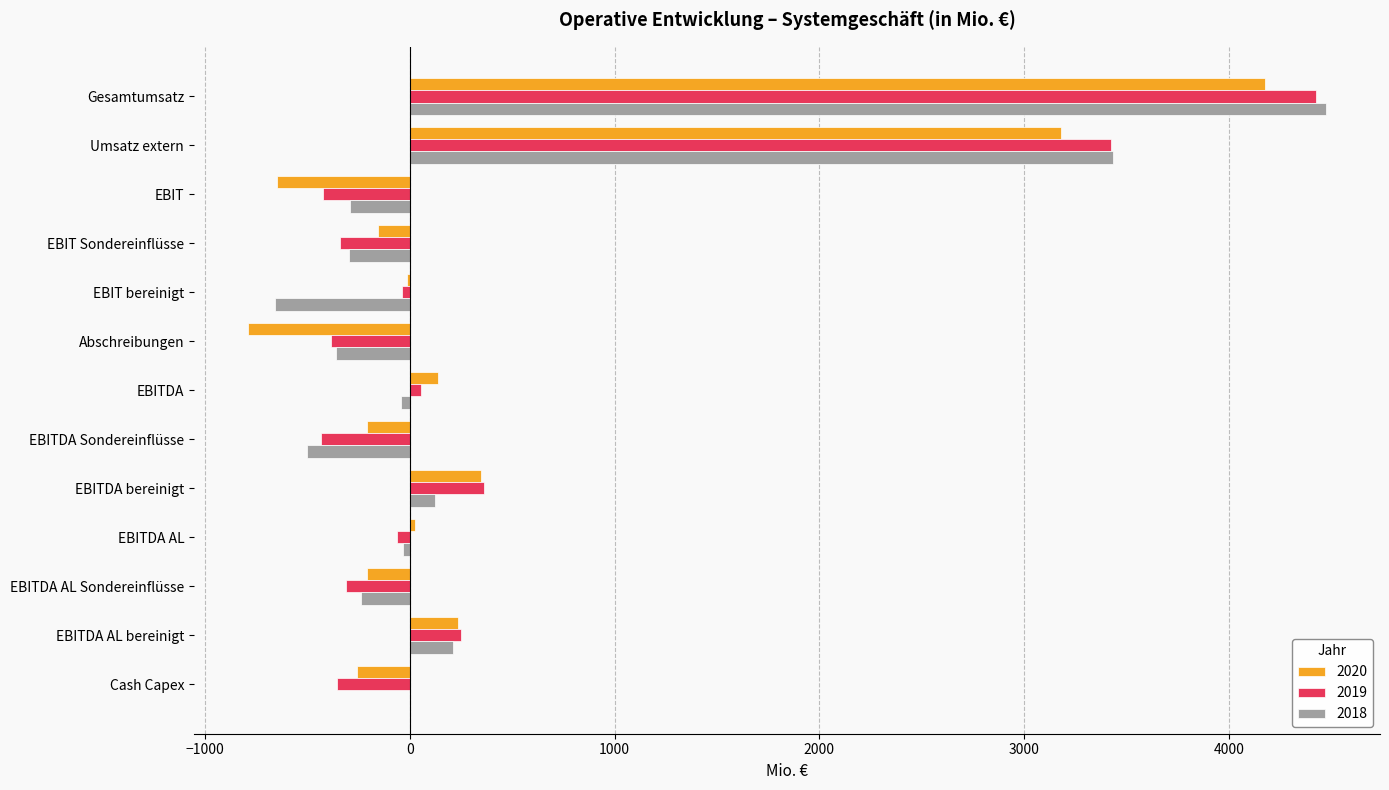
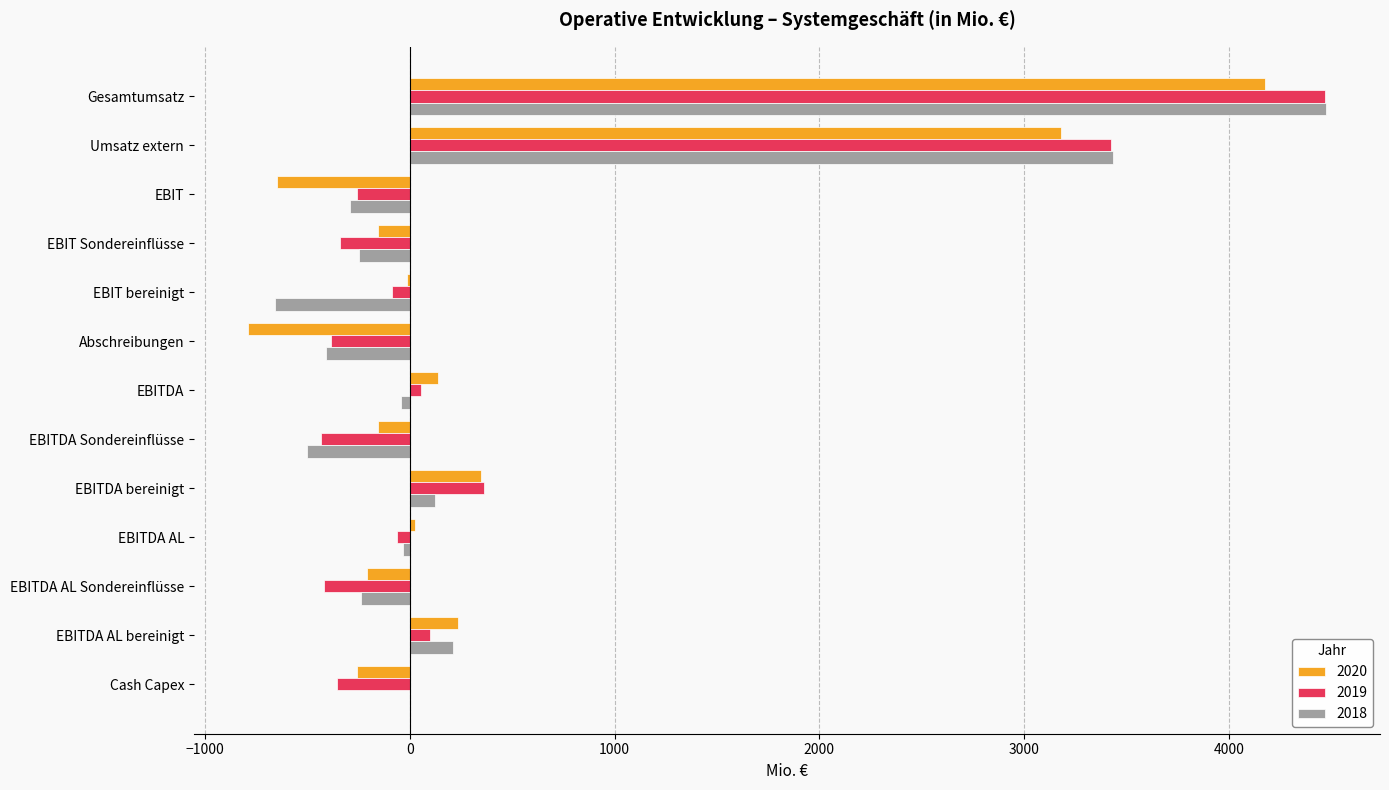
  {
    "2020": {
      "Gesamtumsatz": 4180,
      "Umsatz extern": 3180,
      "EBIT": -650,
      "EBIT Sondereinflüsse": -160,
      "EBIT bereinigt": -10,
      "Abschreibungen": -790,
      "EBITDA": 140,
-     "EBITDA Sondereinflüsse": -210,
+     "EBITDA Sondereinflüsse": -160,
      "EBITDA bereinigt": 350,
      "EBITDA AL": 30,
      "EBITDA AL Sondereinflüsse": -210,
      "EBITDA AL bereinigt": 240,
      "Cash Capex": -260
    },
    "2019": {
-     "Gesamtumsatz": 4420,
+     "Gesamtumsatz": 4470,
      "Umsatz extern": 3420,
-     "EBIT": -430,
+     "EBIT": -260,
      "EBIT Sondereinflüsse": -340,
-     "EBIT bereinigt": -40,
+     "EBIT bereinigt": -90,
      "Abschreibungen": -390,
      "EBITDA": 50,
      "EBITDA Sondereinflüsse": -430,
      "EBITDA bereinigt": 360,
      "EBITDA AL": -60,
-     "EBITDA AL Sondereinflüsse": -310,
-     "EBITDA AL bereinigt": 250,
+     "EBITDA AL Sondereinflüsse": -420,
+     "EBITDA AL bereinigt": 100,
      "Cash Capex": -360
    },
    "2018": {
      "Gesamtumsatz": 4470,
      "Umsatz extern": 3440,
      "EBIT": -290,
-     "EBIT Sondereinflüsse": -300,
+     "EBIT Sondereinflüsse": -250,
      "EBIT bereinigt": -660,
-     "Abschreibungen": -360,
+     "Abschreibungen": -410,
      "EBITDA": -40,
      "EBITDA Sondereinflüsse": -500,
      "EBITDA bereinigt": 120,
      "EBITDA AL": -30,
      "EBITDA AL Sondereinflüsse": -240,
      "EBITDA AL bereinigt": 210,
      "Cash Capex": 0
    }
  }
